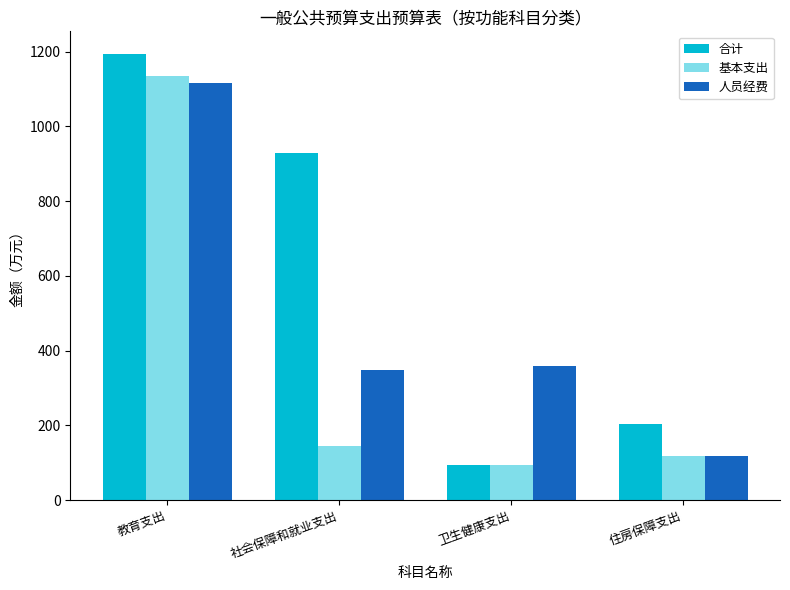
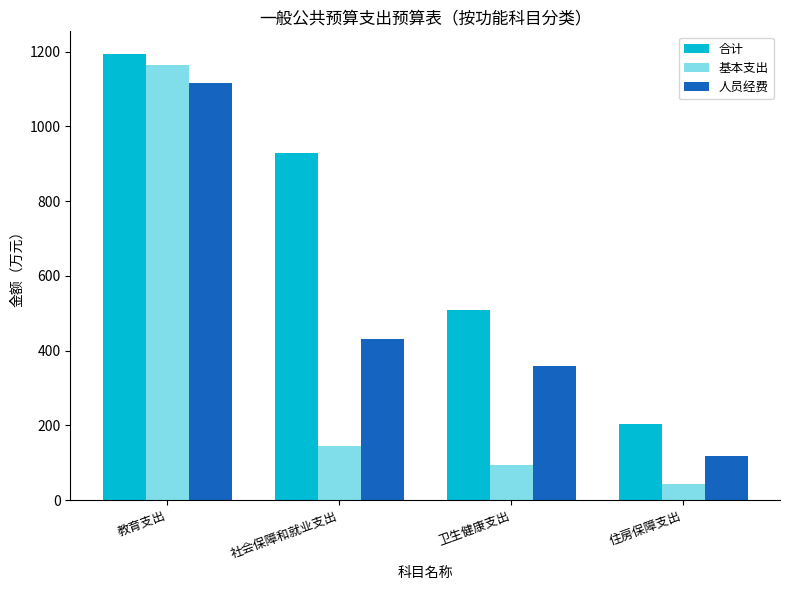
  {
    "合计": {
      "教育支出": 1190,
      "社会保障和就业支出": 930,
-     "卫生健康支出": 100,
+     "卫生健康支出": 510,
      "住房保障支出": 200
    },
    "基本支出": {
-     "教育支出": 1140,
+     "教育支出": 1160,
      "社会保障和就业支出": 150,
      "卫生健康支出": 100,
-     "住房保障支出": 120
+     "住房保障支出": 40
    },
    "人员经费": {
      "教育支出": 1120,
-     "社会保障和就业支出": 350,
+     "社会保障和就业支出": 430,
      "卫生健康支出": 360,
      "住房保障支出": 120
    }
  }
